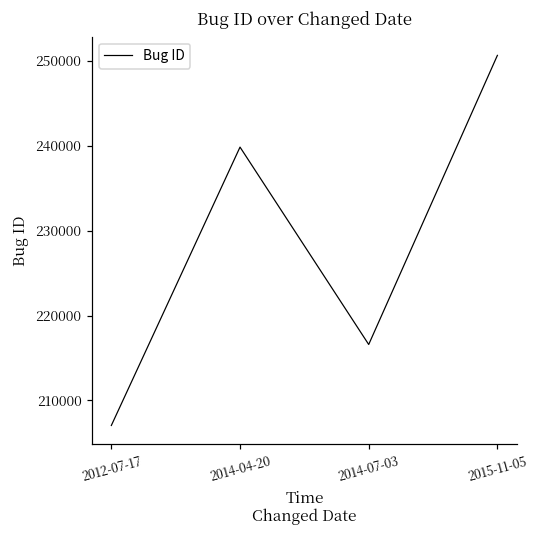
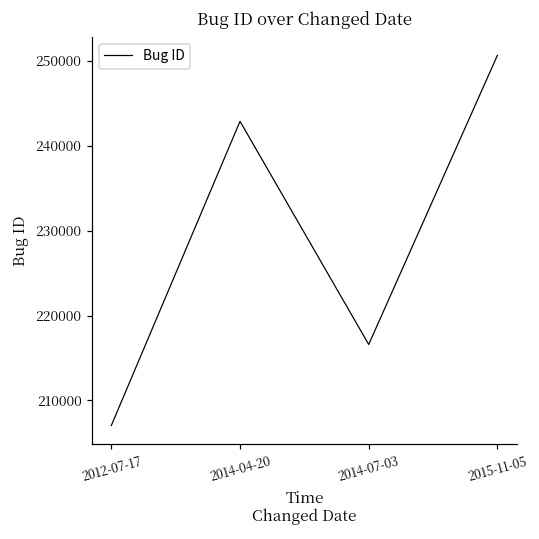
  {
    "2012-07-17": 207000,
-   "2014-04-20": 240000,
+   "2014-04-20": 243000,
    "2014-07-03": 217000,
    "2015-11-05": 251000
  }
